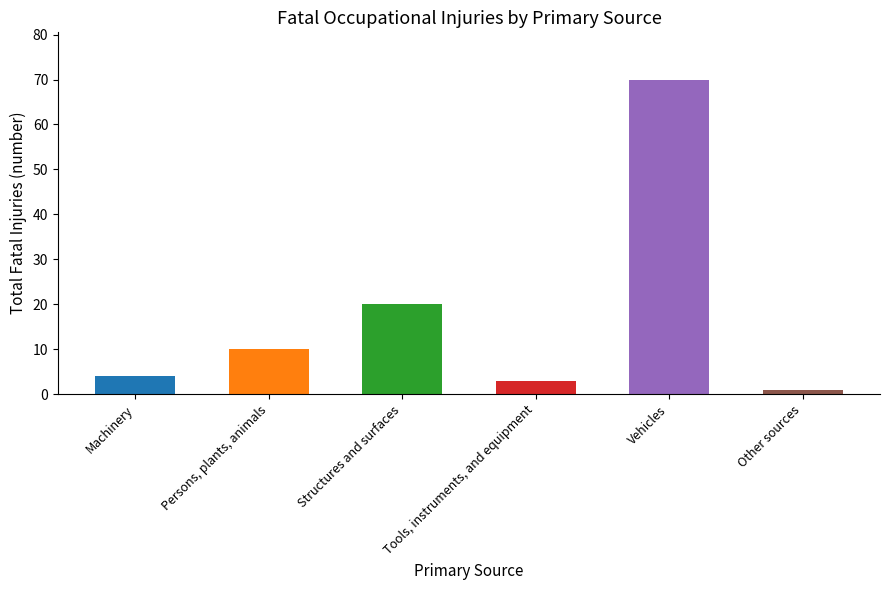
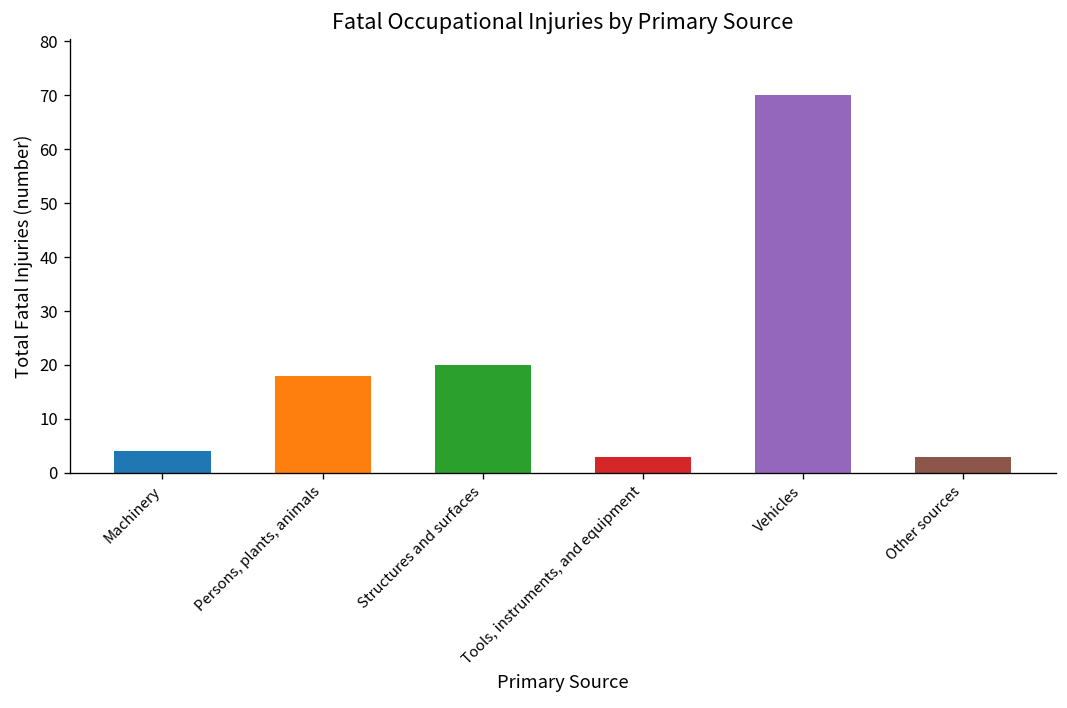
  {
    "Machinery": 4,
-   "Persons, plants, animals": 10,
+   "Persons, plants, animals": 18,
    "Structures and surfaces": 20,
    "Tools, instruments, and equipment": 3,
    "Vehicles": 70,
-   "Other sources": 1
+   "Other sources": 3
  }
